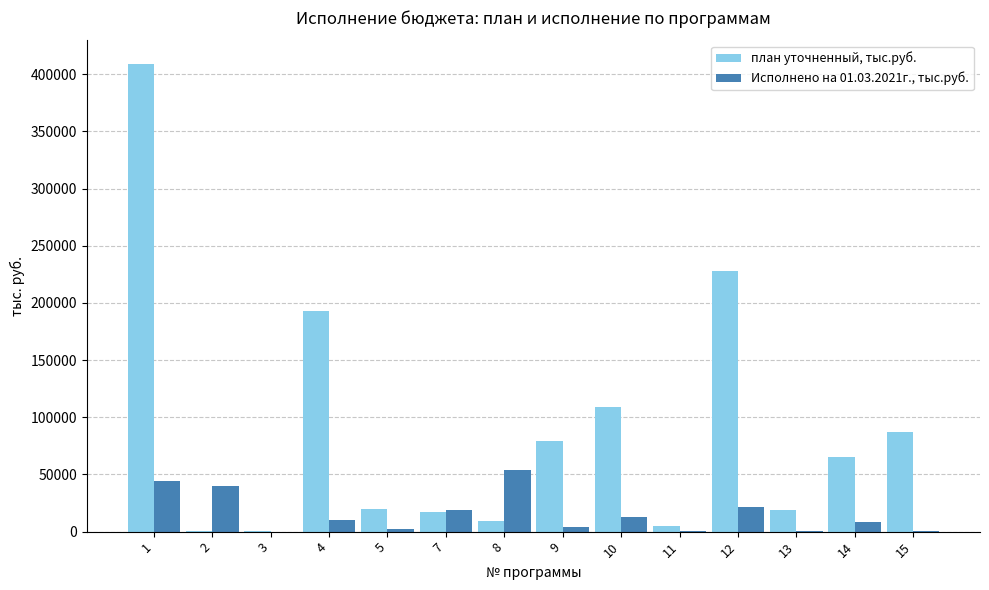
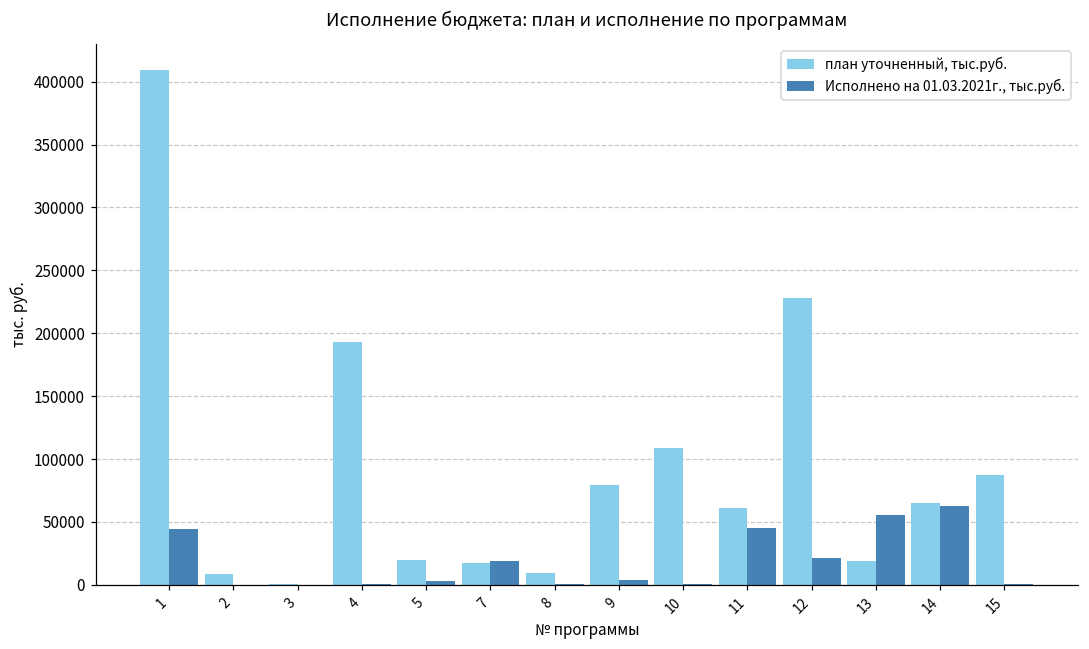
  {
    "план уточненный, тыс.руб.": {
      "1": 409000,
-     "2": 0,
+     "2": 8000,
      "4": 193000,
      "5": 20000,
      "7": 17000,
      "8": 9000,
      "9": 79000,
      "10": 109000,
-     "11": 5000,
+     "11": 61000,
      "12": 228000,
      "13": 19000,
      "14": 65000,
      "15": 87000
    },
    "Исполнено на 01.03.2021г., тыс.руб.": {
      "1": 44000,
-     "2": 40000,
-     "4": 11000,
+     "2": 0,
+     "4": 1000,
      "5": 3000,
      "7": 19000,
-     "8": 54000,
+     "8": 0,
      "9": 4000,
-     "10": 13000,
-     "11": 1000,
+     "10": 1000,
+     "11": 45000,
      "12": 21000,
-     "13": 0,
-     "14": 9000
+     "13": 56000,
+     "14": 63000
    }
  }
